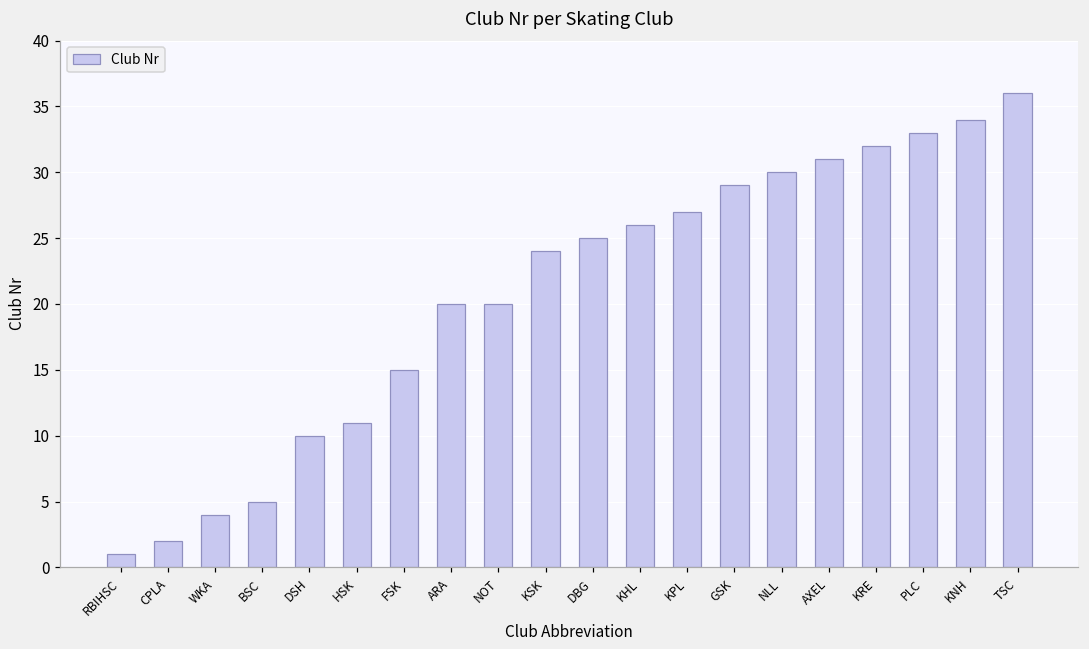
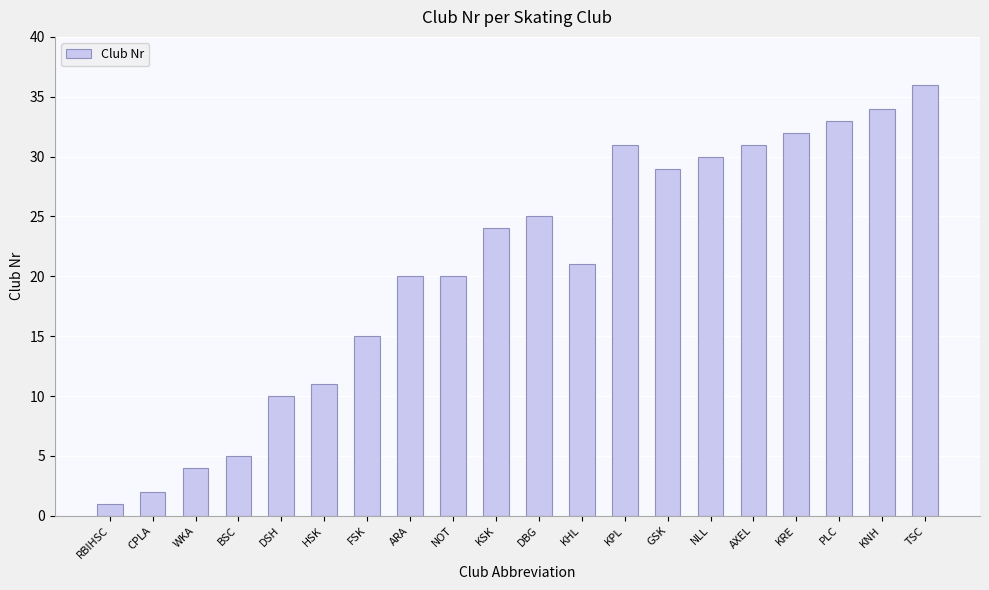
  {
    "RBIHSC": 1,
    "CPLA": 2,
    "WKA": 4,
    "BSC": 5,
    "DSH": 10,
    "HSK": 11,
    "FSK": 15,
    "ARA": 20,
    "NOT": 20,
    "KSK": 24,
    "DBG": 25,
-   "KHL": 26,
-   "KPL": 27,
+   "KHL": 21,
+   "KPL": 31,
    "GSK": 29,
    "NLL": 30,
    "AXEL": 31,
    "KRE": 32,
    "PLC": 33,
    "KNH": 34,
    "TSC": 36
  }
